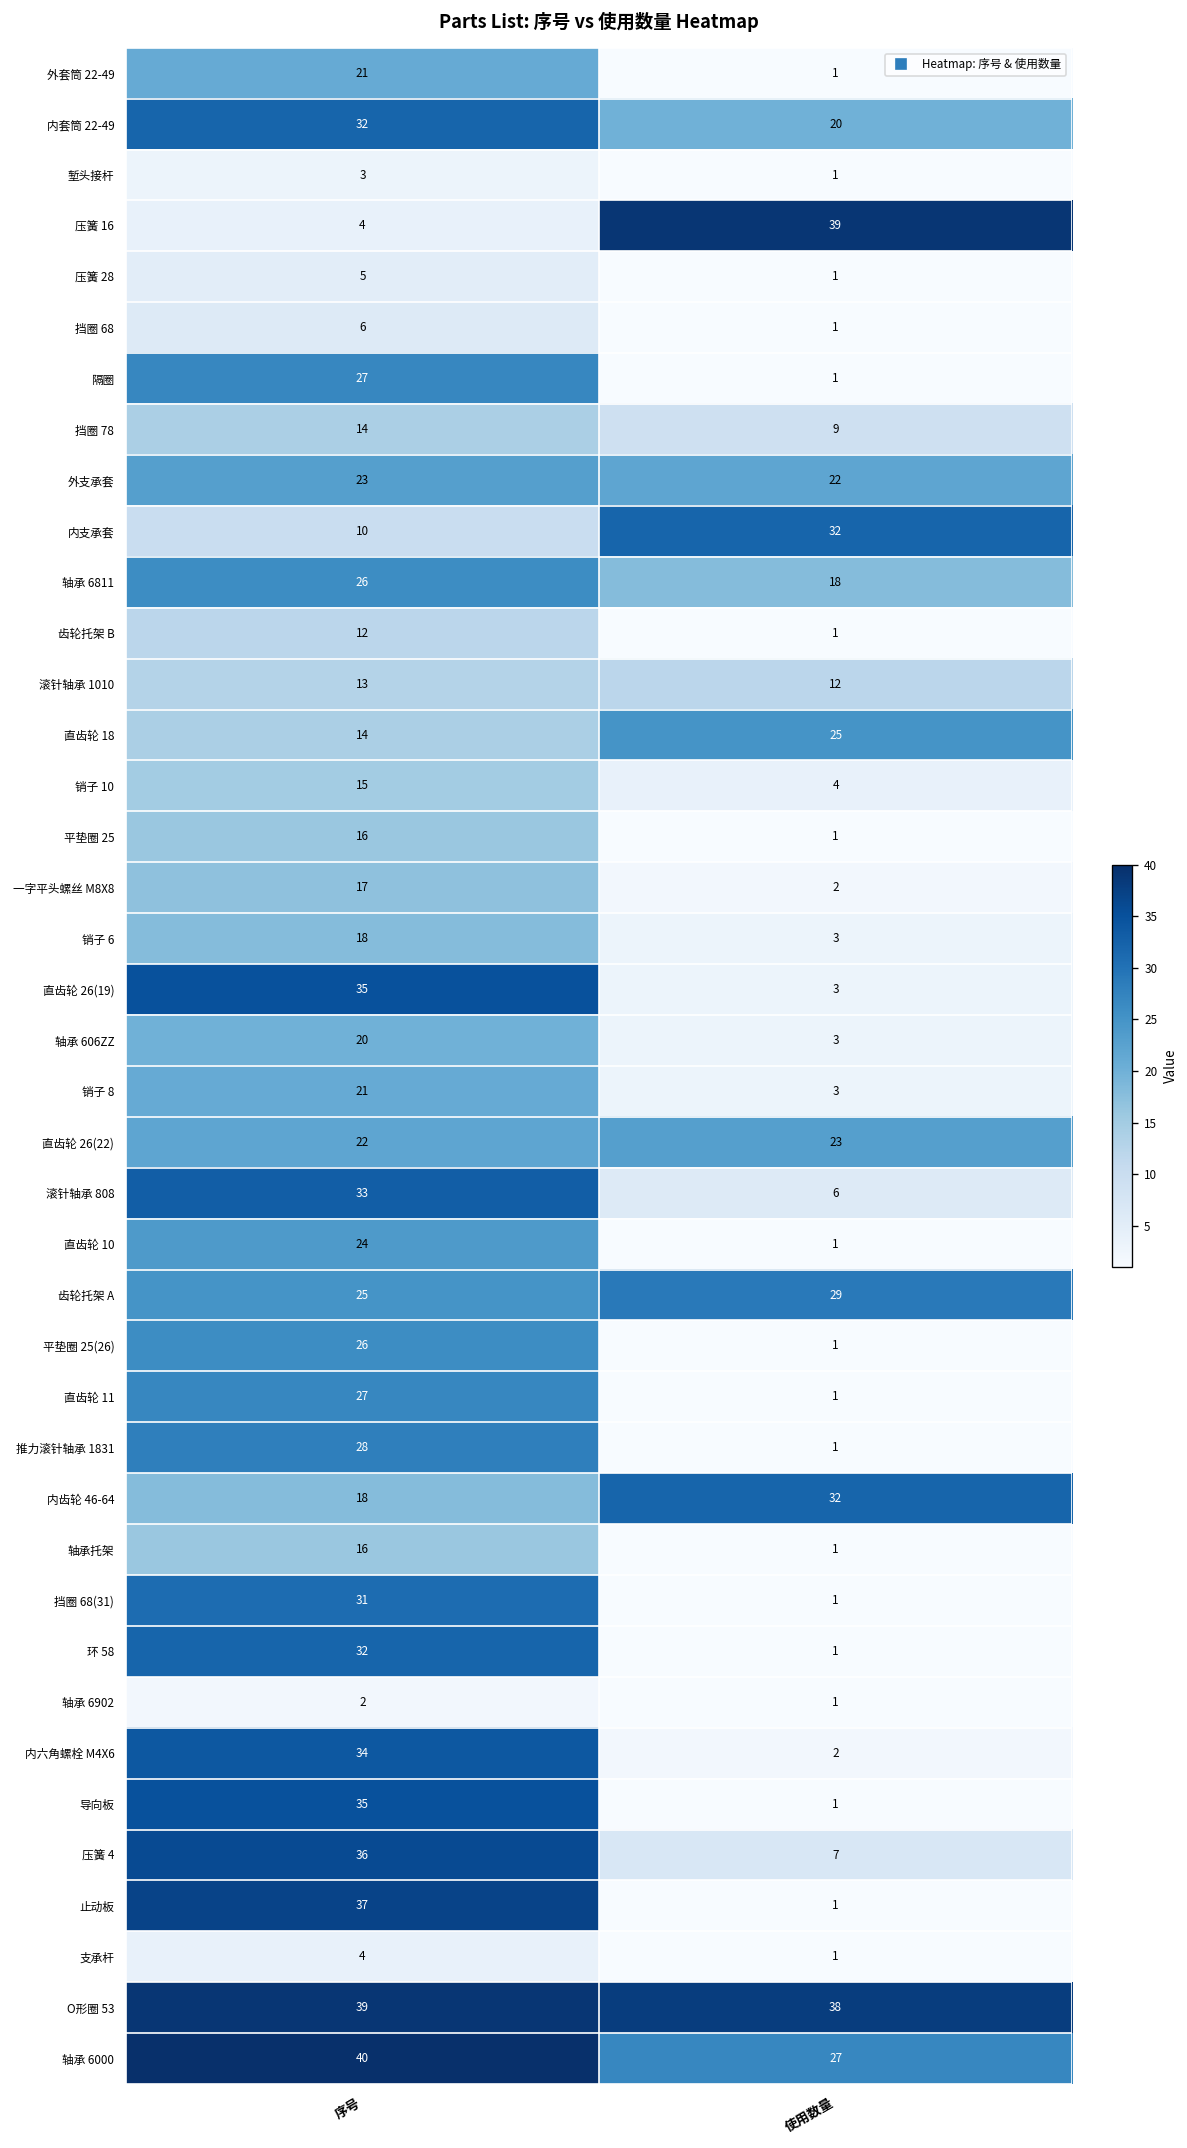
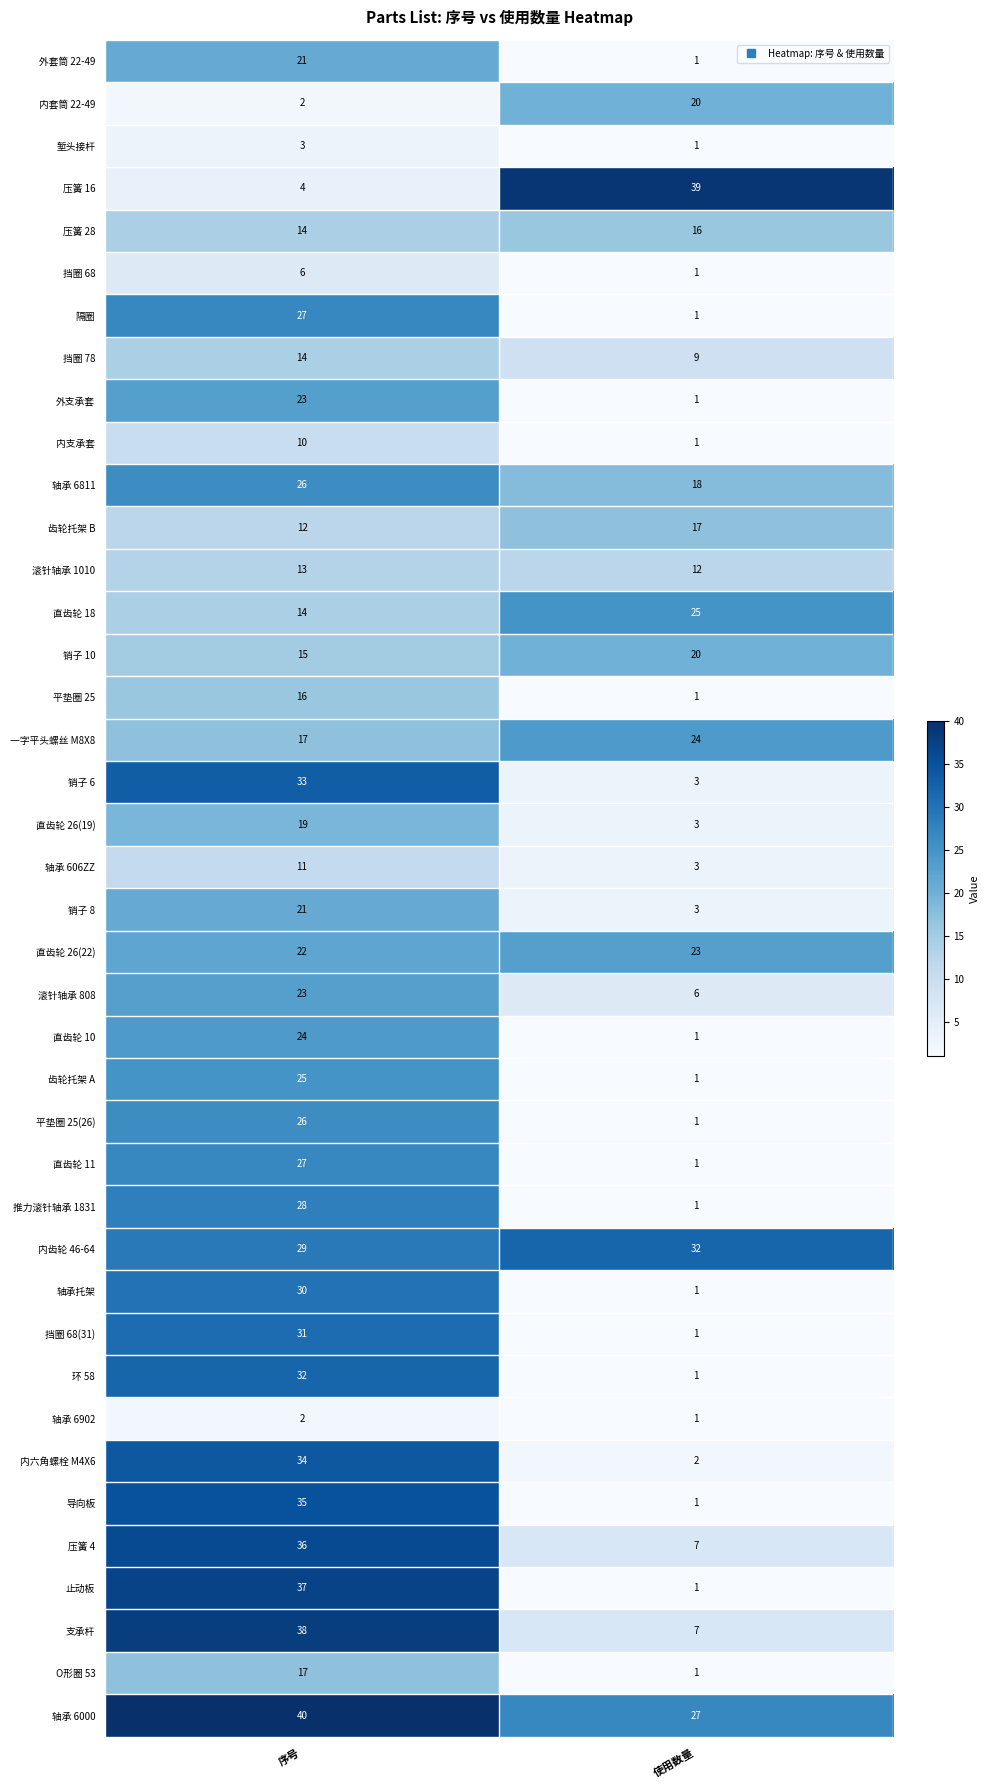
  {
    "外套筒 22-49": {
      "序号": 21,
      "使用数量": 1
    },
    "内套筒 22-49": {
-     "序号": 32,
+     "序号": 2,
      "使用数量": 20
    },
    "堑头接杆": {
      "序号": 3,
      "使用数量": 1
    },
    "压簧 16": {
      "序号": 4,
      "使用数量": 39
    },
    "压簧 28": {
-     "序号": 5,
-     "使用数量": 1
+     "序号": 14,
+     "使用数量": 16
    },
    "挡圈 68": {
      "序号": 6,
      "使用数量": 1
    },
    "隔圈": {
      "序号": 27,
      "使用数量": 1
    },
    "挡圈 78": {
      "序号": 14,
      "使用数量": 9
    },
    "外支承套": {
      "序号": 23,
-     "使用数量": 22
+     "使用数量": 1
    },
    "内支承套": {
      "序号": 10,
-     "使用数量": 32
+     "使用数量": 1
    },
    "轴承 6811": {
      "序号": 26,
      "使用数量": 18
    },
    "齿轮托架 B": {
      "序号": 12,
-     "使用数量": 1
+     "使用数量": 17
    },
    "滚针轴承 1010": {
      "序号": 13,
      "使用数量": 12
    },
    "直齿轮 18": {
      "序号": 14,
      "使用数量": 25
    },
    "销子 10": {
      "序号": 15,
-     "使用数量": 4
+     "使用数量": 20
    },
    "平垫圈 25": {
      "序号": 16,
      "使用数量": 1
    },
    "一字平头螺丝 M8X8": {
      "序号": 17,
-     "使用数量": 2
+     "使用数量": 24
    },
    "销子 6": {
-     "序号": 18,
+     "序号": 33,
      "使用数量": 3
    },
    "直齿轮 26(19)": {
-     "序号": 35,
+     "序号": 19,
      "使用数量": 3
    },
    "轴承 606ZZ": {
-     "序号": 20,
+     "序号": 11,
      "使用数量": 3
    },
    "销子 8": {
      "序号": 21,
      "使用数量": 3
    },
    "直齿轮 26(22)": {
      "序号": 22,
      "使用数量": 23
    },
    "滚针轴承 808": {
-     "序号": 33,
+     "序号": 23,
      "使用数量": 6
    },
    "直齿轮 10": {
      "序号": 24,
      "使用数量": 1
    },
    "齿轮托架 A": {
      "序号": 25,
-     "使用数量": 29
+     "使用数量": 1
    },
    "平垫圈 25(26)": {
      "序号": 26,
      "使用数量": 1
    },
    "直齿轮 11": {
      "序号": 27,
      "使用数量": 1
    },
    "推力滚针轴承 1831": {
      "序号": 28,
      "使用数量": 1
    },
    "内齿轮 46-64": {
-     "序号": 18,
+     "序号": 29,
      "使用数量": 32
    },
    "轴承托架": {
-     "序号": 16,
+     "序号": 30,
      "使用数量": 1
    },
    "挡圈 68(31)": {
      "序号": 31,
      "使用数量": 1
    },
    "环 58": {
      "序号": 32,
      "使用数量": 1
    },
    "轴承 6902": {
      "序号": 2,
      "使用数量": 1
    },
    "内六角螺栓 M4X6": {
      "序号": 34,
      "使用数量": 2
    },
    "导向板": {
      "序号": 35,
      "使用数量": 1
    },
    "压簧 4": {
      "序号": 36,
      "使用数量": 7
    },
    "止动板": {
      "序号": 37,
      "使用数量": 1
    },
    "支承杆": {
-     "序号": 4,
-     "使用数量": 1
+     "序号": 38,
+     "使用数量": 7
    },
    "O形圈 53": {
-     "序号": 39,
-     "使用数量": 38
+     "序号": 17,
+     "使用数量": 1
    },
    "轴承 6000": {
      "序号": 40,
      "使用数量": 27
    }
  }
